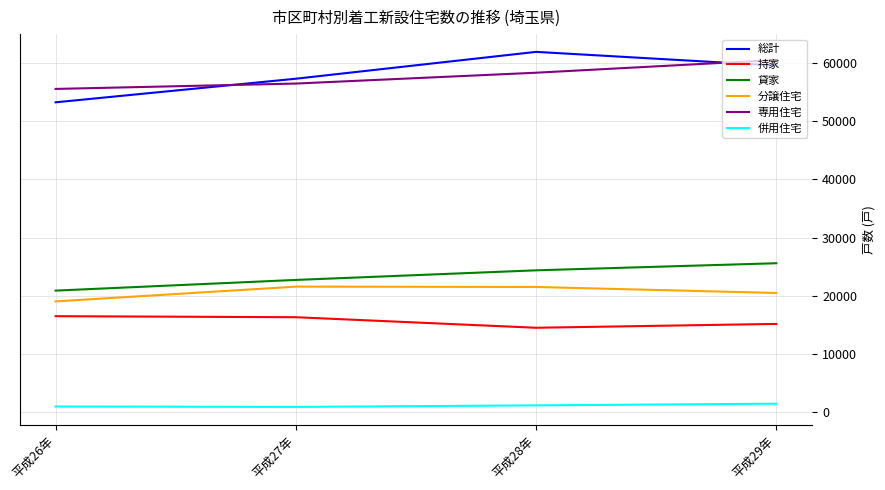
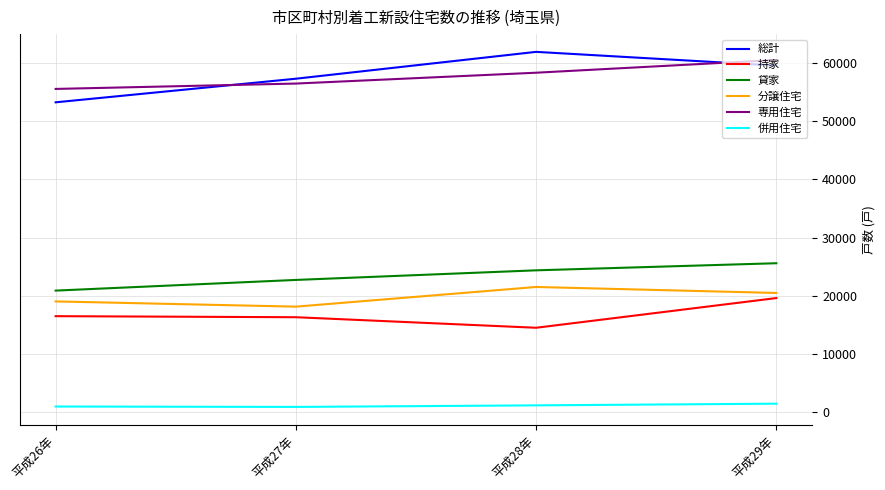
  {
    "総計": {
      "平成26年": 53000,
      "平成27年": 57000,
      "平成28年": 62000
    },
    "持家": {
      "平成26年": 16000,
      "平成27年": 16000,
      "平成28年": 14000,
-     "平成29年": 15000
+     "平成29年": 20000
    },
    "貸家": {
      "平成26年": 21000,
      "平成27年": 23000,
      "平成28年": 24000,
      "平成29年": 26000
    },
    "分譲住宅": {
      "平成26年": 19000,
-     "平成27年": 22000,
+     "平成27年": 18000,
      "平成28年": 21000,
      "平成29年": 20000
    },
    "専用住宅": {
      "平成26年": 56000,
      "平成27年": 57000,
      "平成28年": 58000
    },
    "併用住宅": {
      "平成26年": 1000,
      "平成27年": 1000,
      "平成28年": 1000,
      "平成29年": 1000
    }
  }
